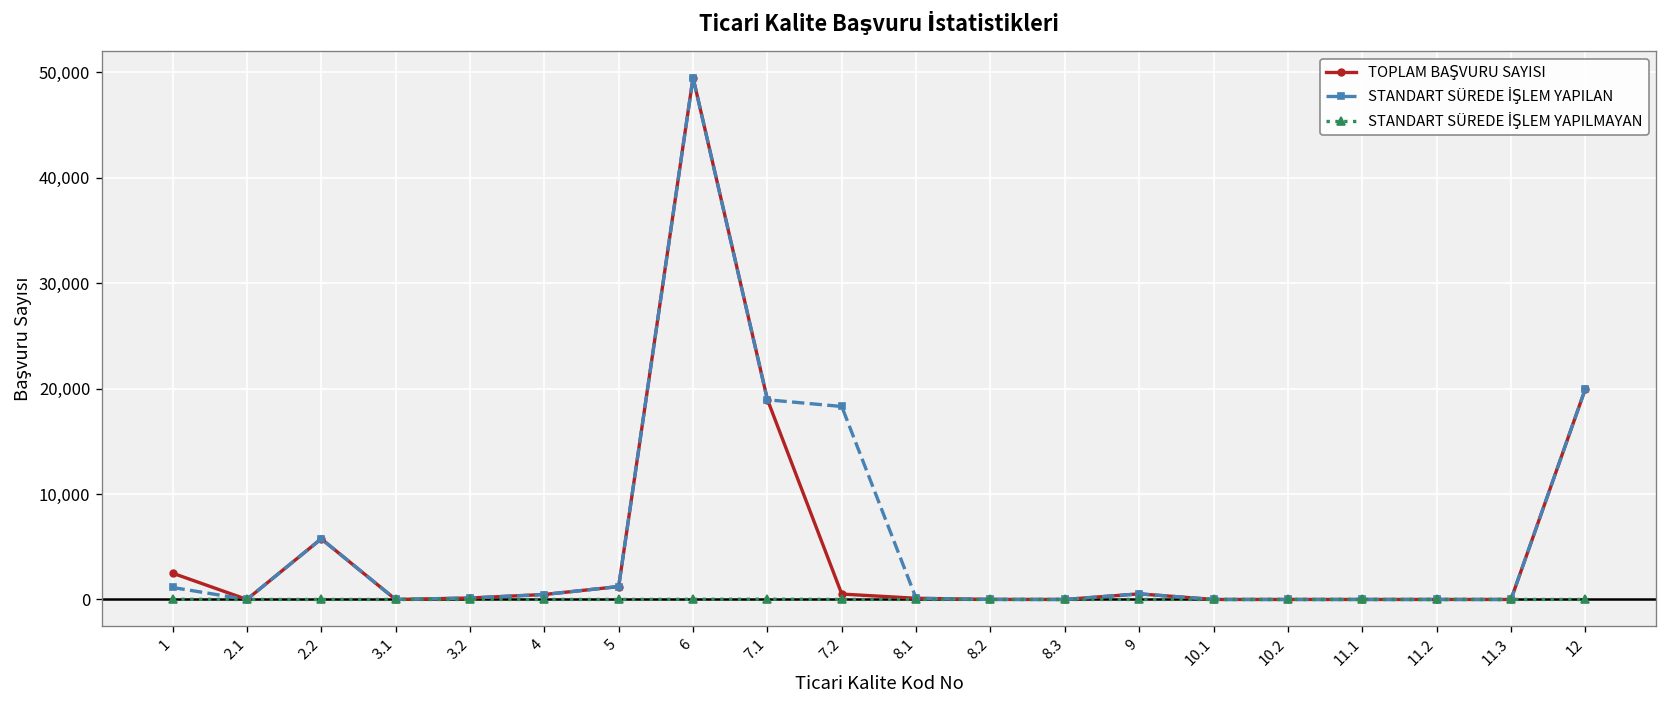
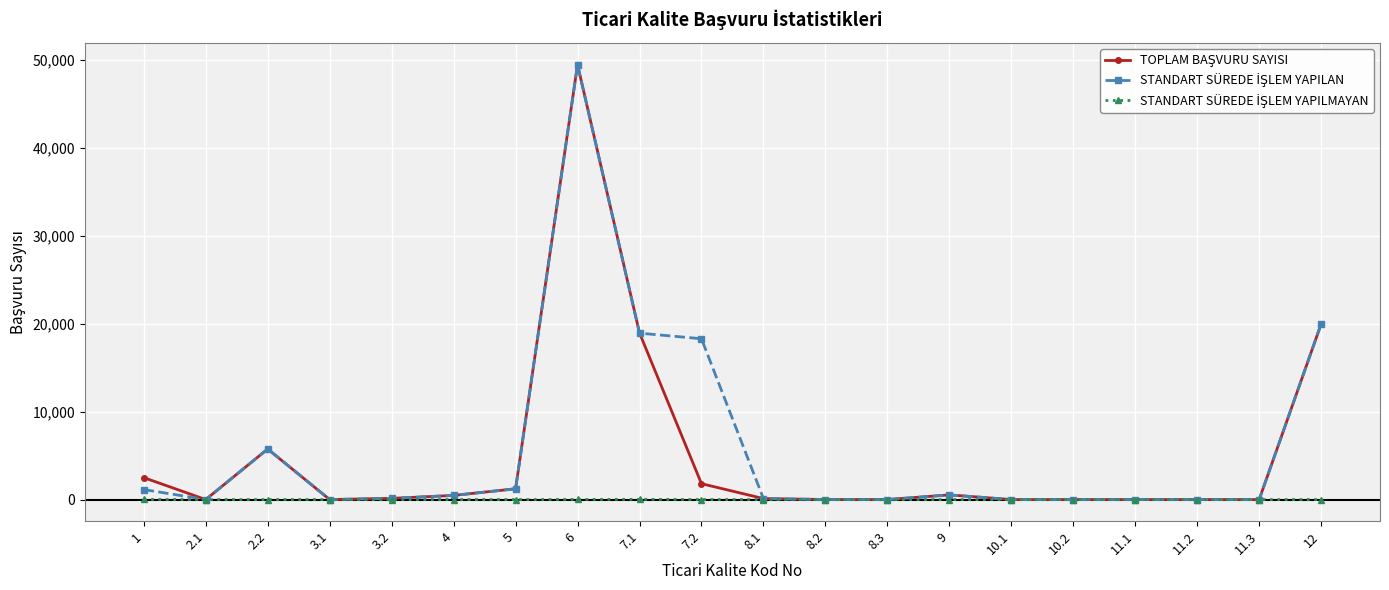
  {
    "TOPLAM BAŞVURU SAYISI": {
      "1": "2,000",
-     "7.2": "1,000"
+     "7.2": "2,000"
    },
    "STANDART SÜREDE İŞLEM YAPILAN": {
      "1": "1,000",
      "7.2": "18,000"
    },
    "STANDART SÜREDE İŞLEM YAPILMAYAN": {
      "1": "0",
      "2.2": "0",
      "4": "0",
      "5": "0",
      "6": "0",
      "7.1": "0",
      "7.2": "0",
      "9": "0",
      "12": "0"
    }
  }
